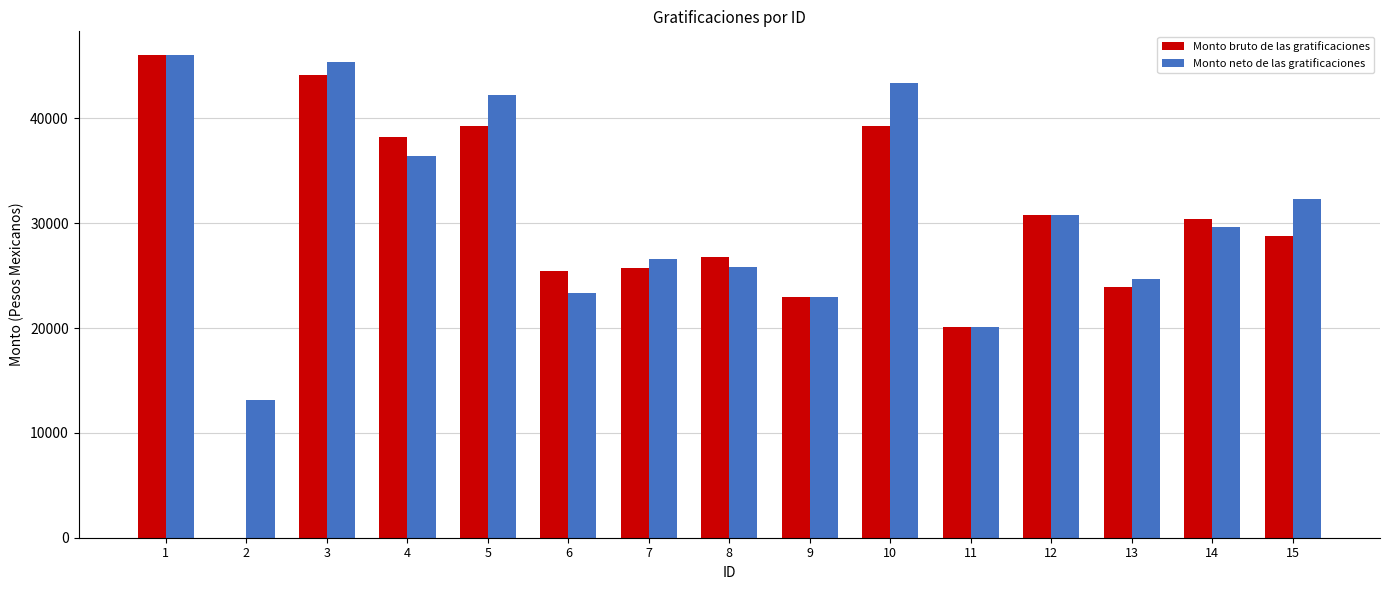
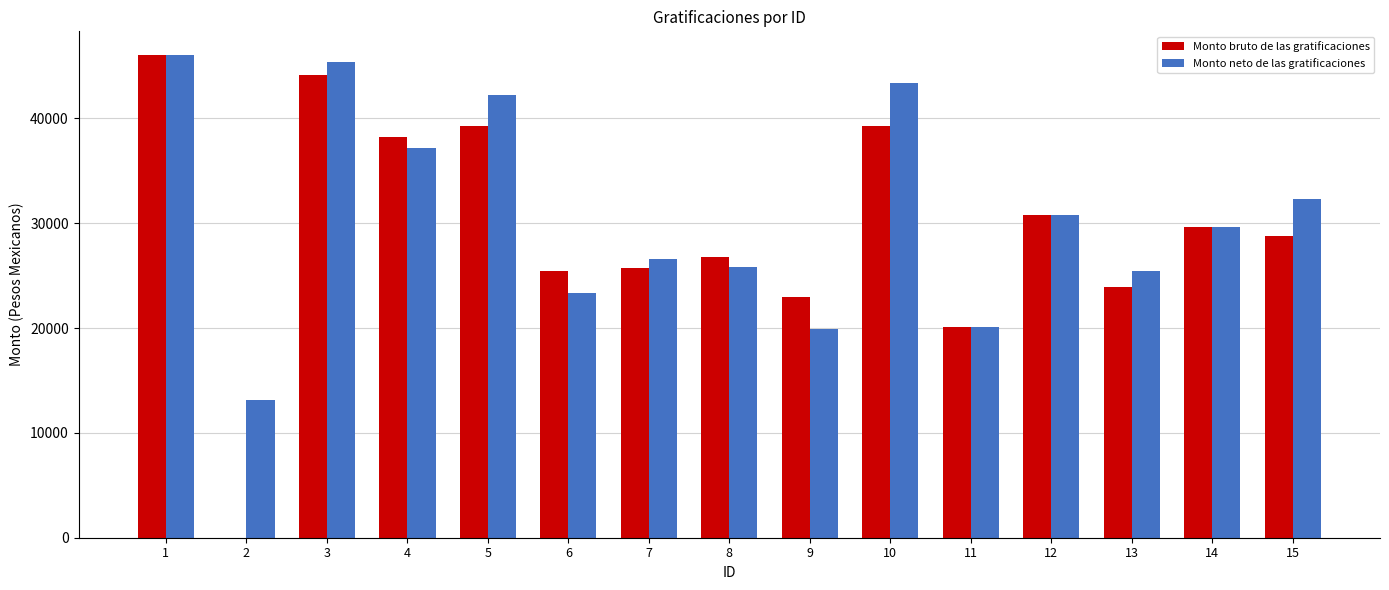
  {
    "Monto bruto de las gratificaciones": {
      "1": 46000,
      "2": 0,
      "3": 44200,
      "4": 38200,
      "5": 39200,
      "6": 25400,
      "7": 25700,
      "8": 26800,
      "9": 23000,
      "10": 39200,
      "11": 20100,
      "12": 30800,
      "13": 23900,
-     "14": 30400,
+     "14": 29600,
      "15": 28800
    },
    "Monto neto de las gratificaciones": {
      "1": 46000,
      "2": 13100,
      "3": 45400,
-     "4": 36400,
+     "4": 37200,
      "5": 42200,
      "6": 23400,
      "7": 26600,
      "8": 25900,
-     "9": 23000,
+     "9": 19900,
      "10": 43300,
      "11": 20100,
      "12": 30800,
-     "13": 24700,
+     "13": 25500,
      "14": 29600,
      "15": 32400
    }
  }
